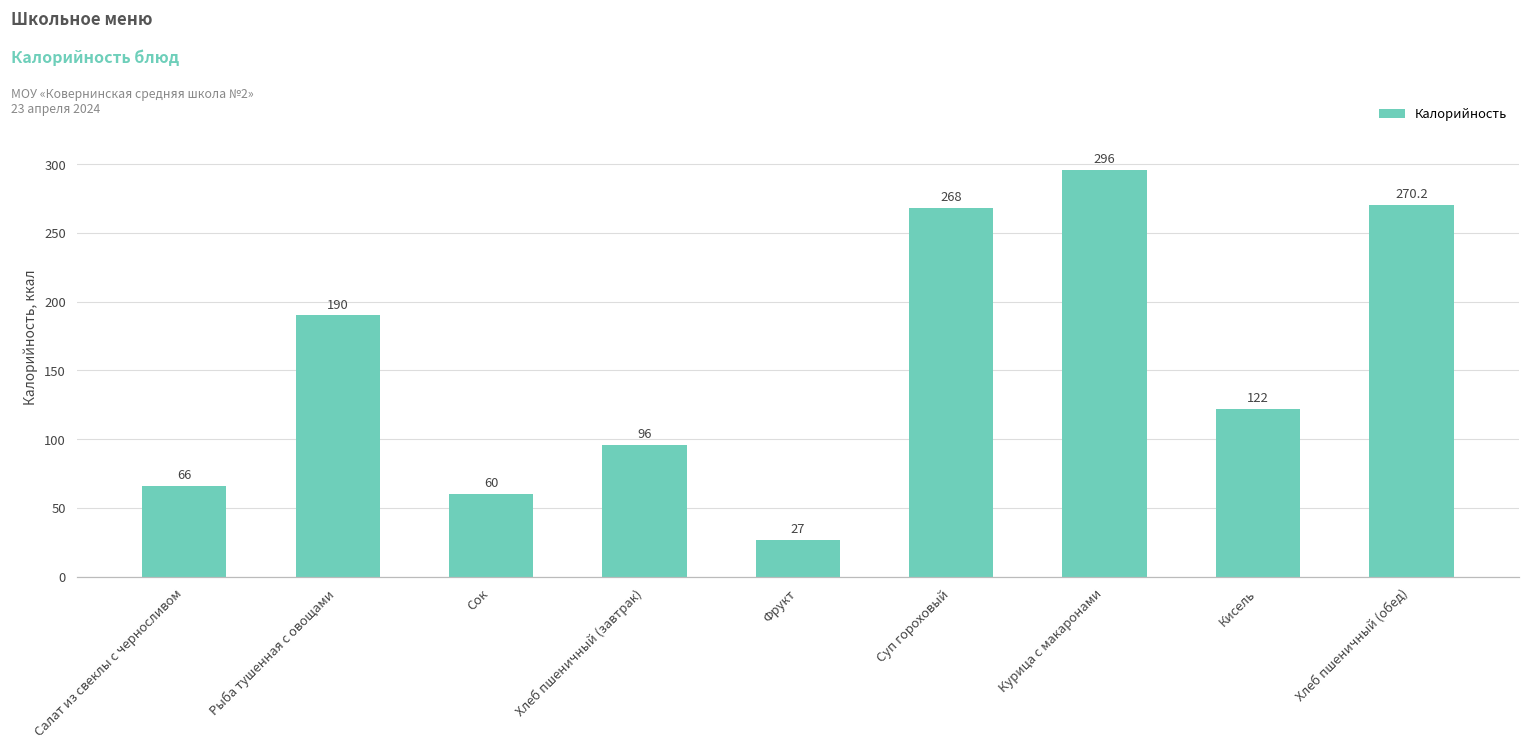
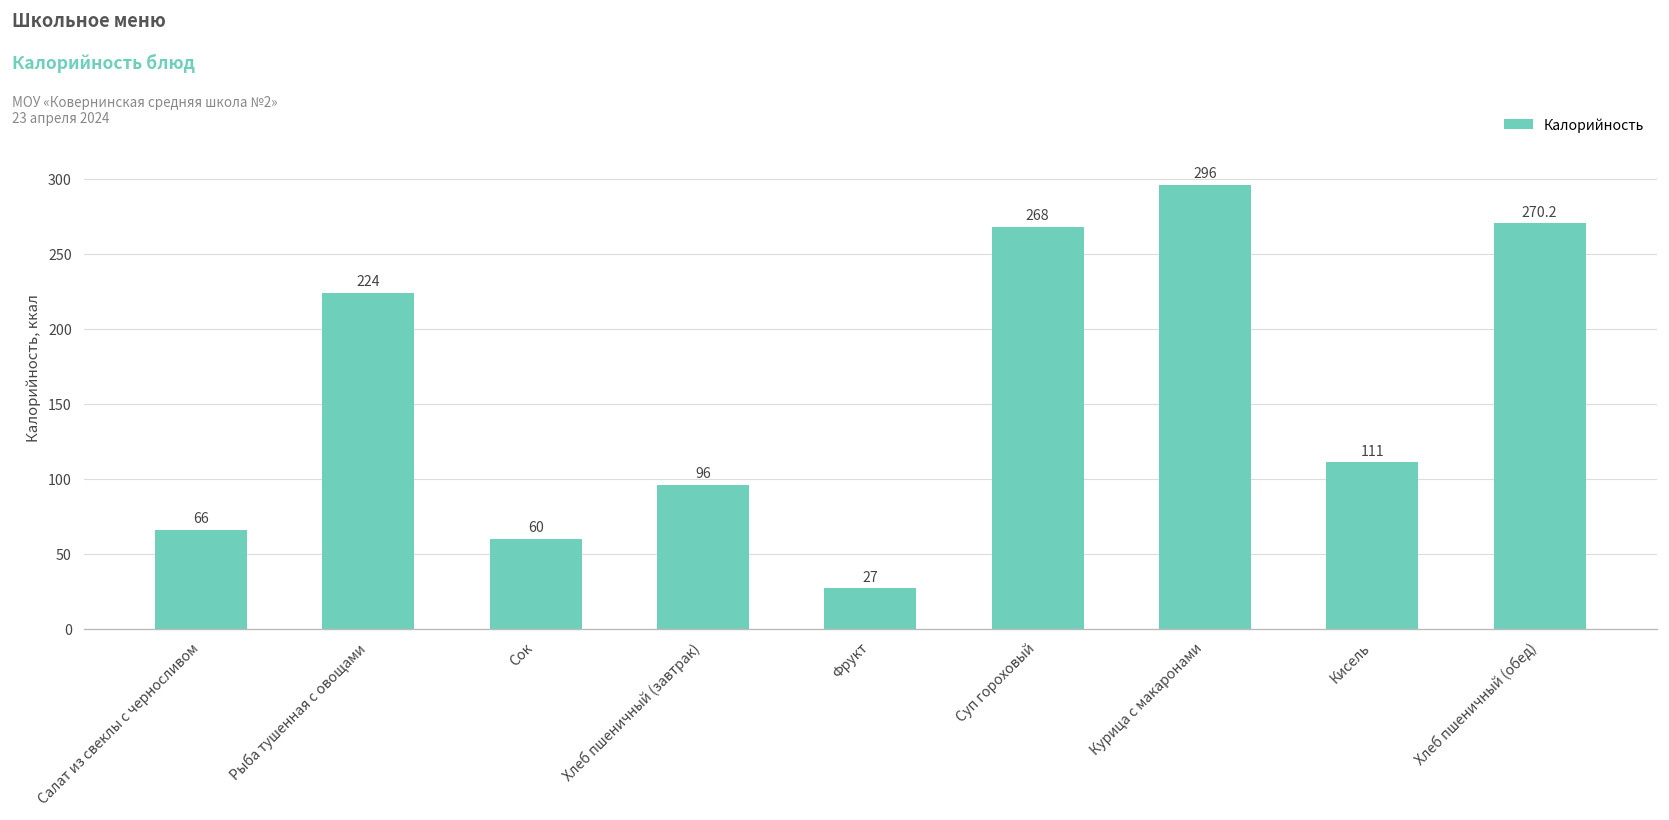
  {
    "Салат из свеклы с черносливом": 66,
-   "Рыба тушенная с овощами": 190,
+   "Рыба тушенная с овощами": 224,
    "Сок": 60,
    "Хлеб пшеничный (завтрак)": 96,
    "Фрукт": 27,
    "Суп гороховый": 268,
    "Курица с макаронами": 296,
-   "Кисель": 122,
+   "Кисель": 111,
    "Хлеб пшеничный (обед)": 270.2
  }
